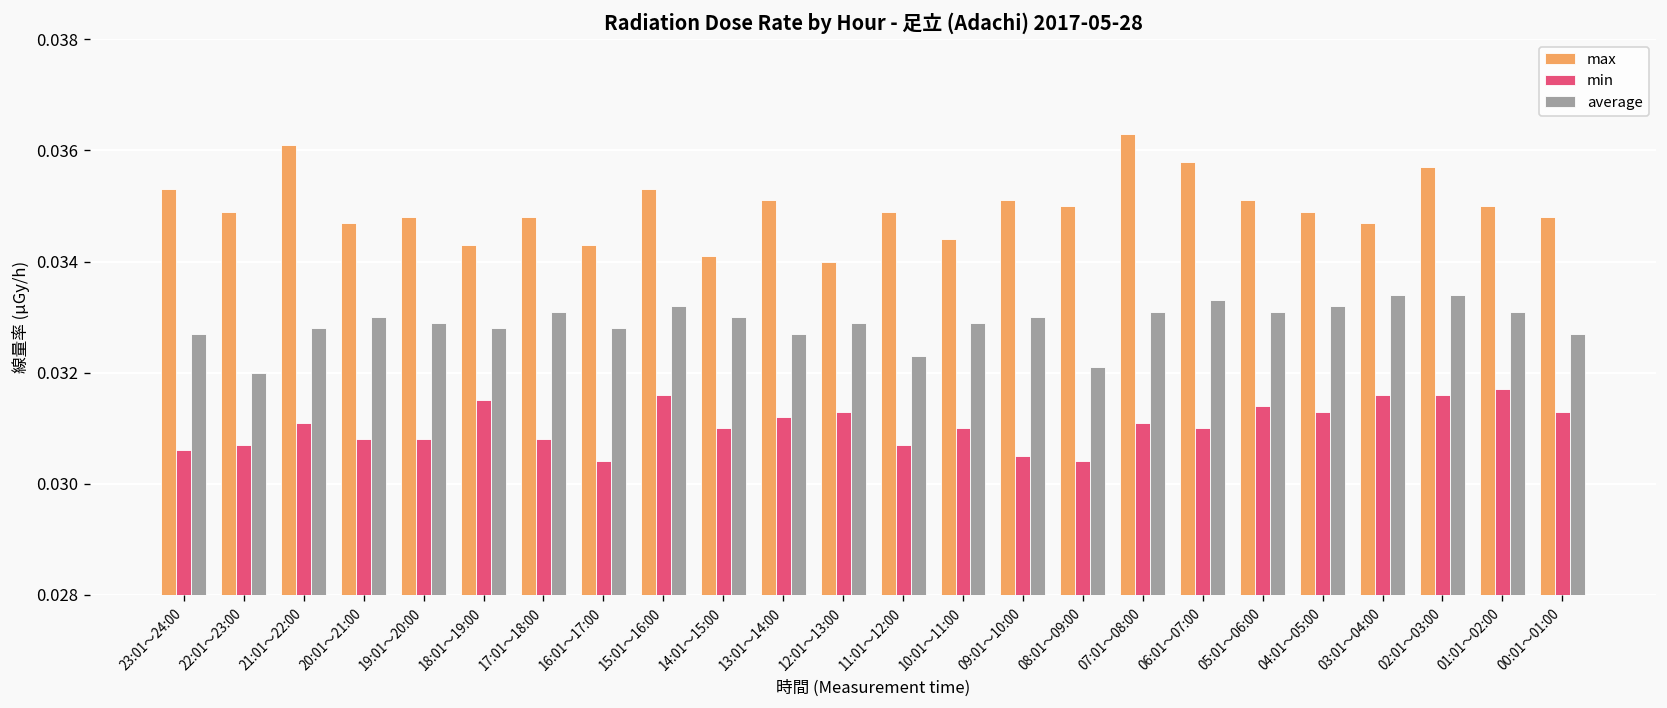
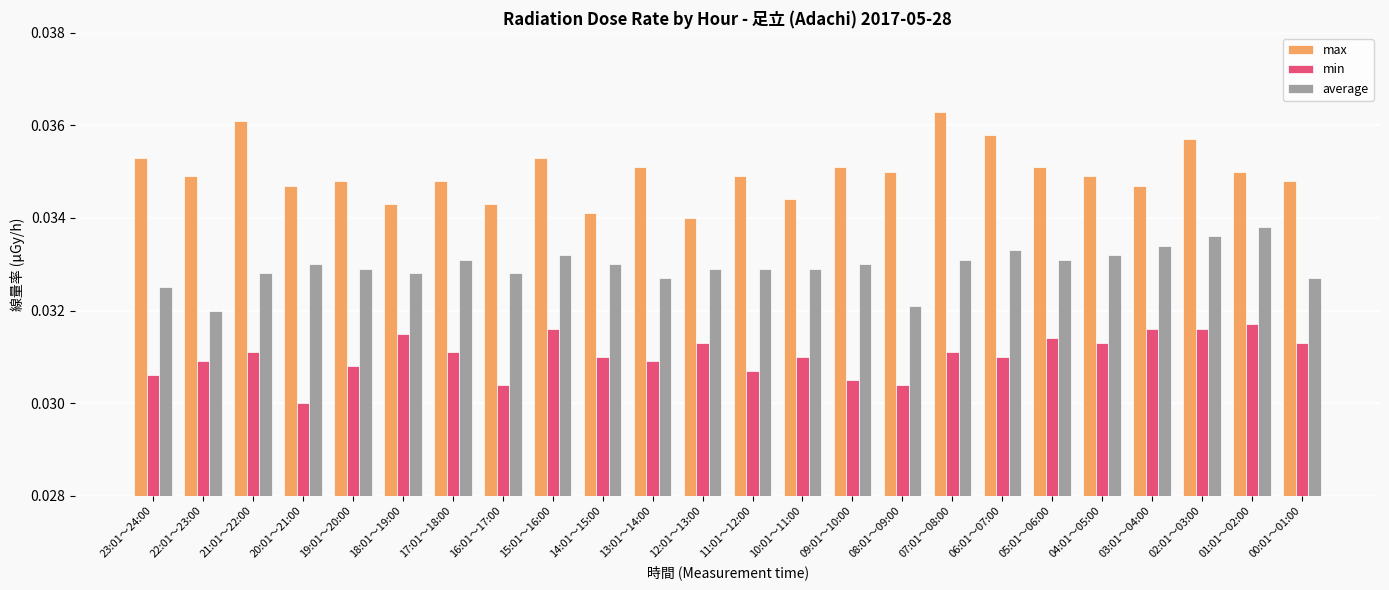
  {
    "max": {
      "23:01～24:00": 0.0353,
      "22:01～23:00": 0.0349,
      "21:01～22:00": 0.0361,
      "20:01～21:00": 0.0347,
      "19:01～20:00": 0.0348,
      "18:01～19:00": 0.0343,
      "17:01～18:00": 0.0348,
      "16:01～17:00": 0.0343,
      "15:01～16:00": 0.0353,
      "14:01～15:00": 0.0341,
      "13:01～14:00": 0.0351,
      "12:01～13:00": 0.0340,
      "11:01～12:00": 0.0349,
      "10:01～11:00": 0.0344,
      "09:01～10:00": 0.0351,
      "08:01～09:00": 0.0350,
      "07:01～08:00": 0.0363,
      "06:01～07:00": 0.0358,
      "05:01～06:00": 0.0351,
      "04:01～05:00": 0.0349,
      "03:01～04:00": 0.0347,
      "02:01～03:00": 0.0357,
      "01:01～02:00": 0.0350,
      "00:01～01:00": 0.0348
    },
    "min": {
      "23:01～24:00": 0.0306,
-     "22:01～23:00": 0.0307,
+     "22:01～23:00": 0.0309,
      "21:01～22:00": 0.0311,
-     "20:01～21:00": 0.0308,
+     "20:01～21:00": 0.0300,
      "19:01～20:00": 0.0308,
      "18:01～19:00": 0.0315,
-     "17:01～18:00": 0.0308,
+     "17:01～18:00": 0.0311,
      "16:01～17:00": 0.0304,
      "15:01～16:00": 0.0316,
      "14:01～15:00": 0.0310,
-     "13:01～14:00": 0.0312,
+     "13:01～14:00": 0.0309,
      "12:01～13:00": 0.0313,
      "11:01～12:00": 0.0307,
      "10:01～11:00": 0.0310,
      "09:01～10:00": 0.0305,
      "08:01～09:00": 0.0304,
      "07:01～08:00": 0.0311,
      "06:01～07:00": 0.0310,
      "05:01～06:00": 0.0314,
      "04:01～05:00": 0.0313,
      "03:01～04:00": 0.0316,
      "02:01～03:00": 0.0316,
      "01:01～02:00": 0.0317,
      "00:01～01:00": 0.0313
    },
    "average": {
-     "23:01～24:00": 0.0327,
+     "23:01～24:00": 0.0325,
      "22:01～23:00": 0.0320,
      "21:01～22:00": 0.0328,
      "20:01～21:00": 0.0330,
      "19:01～20:00": 0.0329,
      "18:01～19:00": 0.0328,
      "17:01～18:00": 0.0331,
      "16:01～17:00": 0.0328,
      "15:01～16:00": 0.0332,
      "14:01～15:00": 0.0330,
      "13:01～14:00": 0.0327,
      "12:01～13:00": 0.0329,
-     "11:01～12:00": 0.0323,
+     "11:01～12:00": 0.0329,
      "10:01～11:00": 0.0329,
      "09:01～10:00": 0.0330,
      "08:01～09:00": 0.0321,
      "07:01～08:00": 0.0331,
      "06:01～07:00": 0.0333,
      "05:01～06:00": 0.0331,
      "04:01～05:00": 0.0332,
      "03:01～04:00": 0.0334,
-     "02:01～03:00": 0.0334,
-     "01:01～02:00": 0.0331,
+     "02:01～03:00": 0.0336,
+     "01:01～02:00": 0.0338,
      "00:01～01:00": 0.0327
    }
  }
